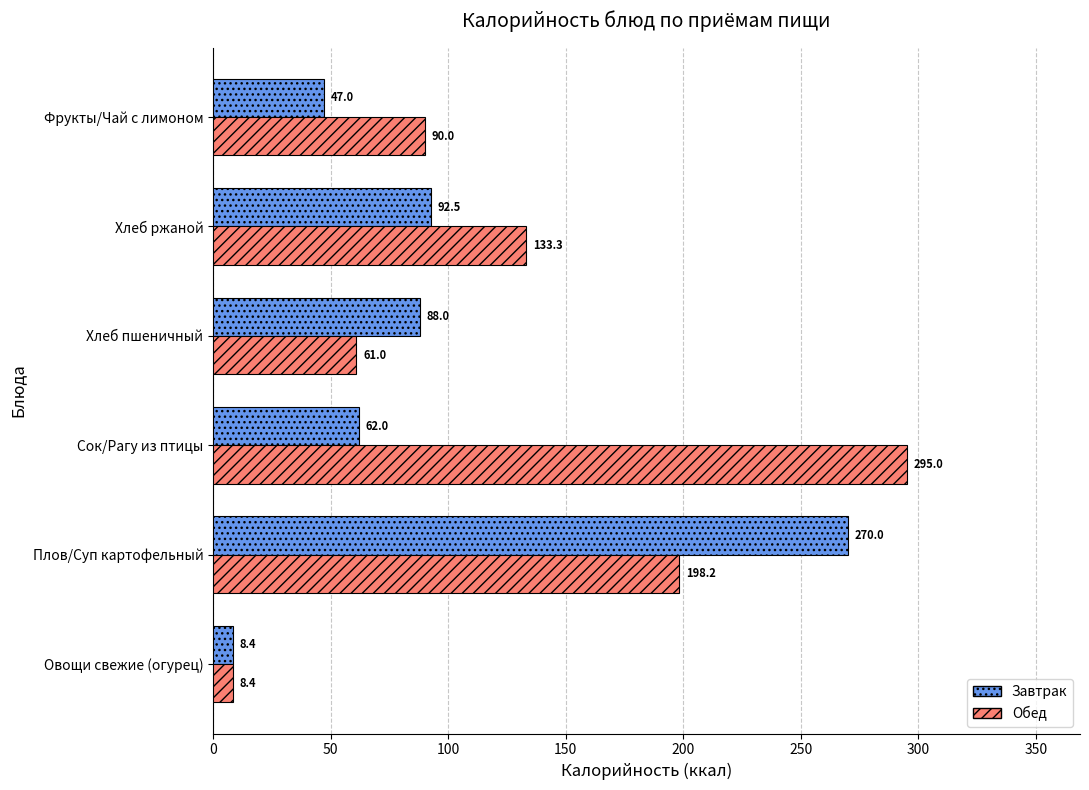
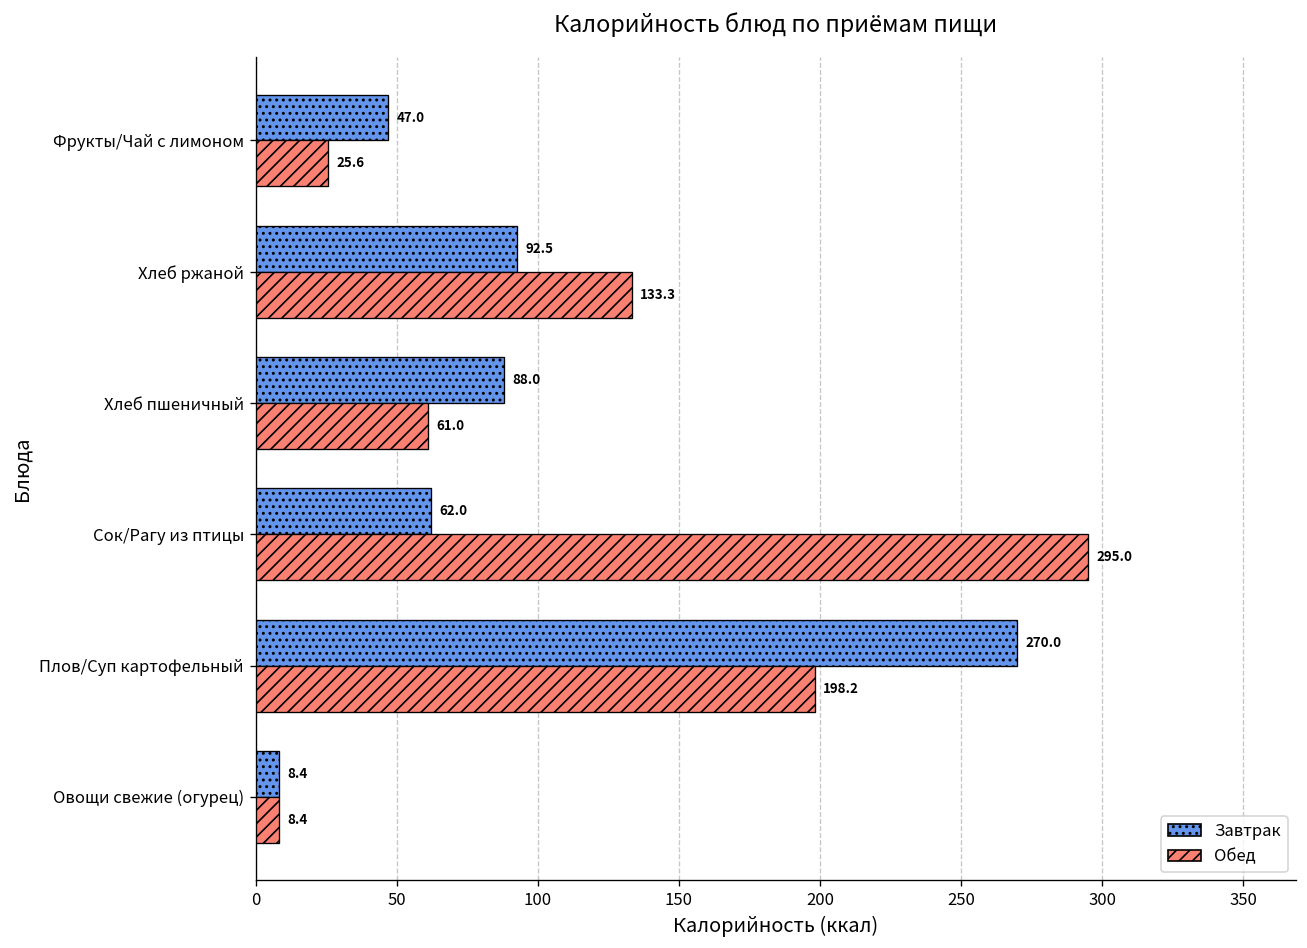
  {
    "Завтрак": {
      "Фрукты/Чай с лимоном": 47.0,
      "Хлеб ржаной": 92.5,
      "Хлеб пшеничный": 88.0,
      "Сок/Рагу из птицы": 62.0,
      "Плов/Суп картофельный": 270.0,
      "Овощи свежие (огурец)": 8.4
    },
    "Обед": {
-     "Фрукты/Чай с лимоном": 90.0,
+     "Фрукты/Чай с лимоном": 25.6,
      "Хлеб ржаной": 133.3,
      "Хлеб пшеничный": 61.0,
      "Сок/Рагу из птицы": 295.0,
      "Плов/Суп картофельный": 198.2,
      "Овощи свежие (огурец)": 8.4
    }
  }
